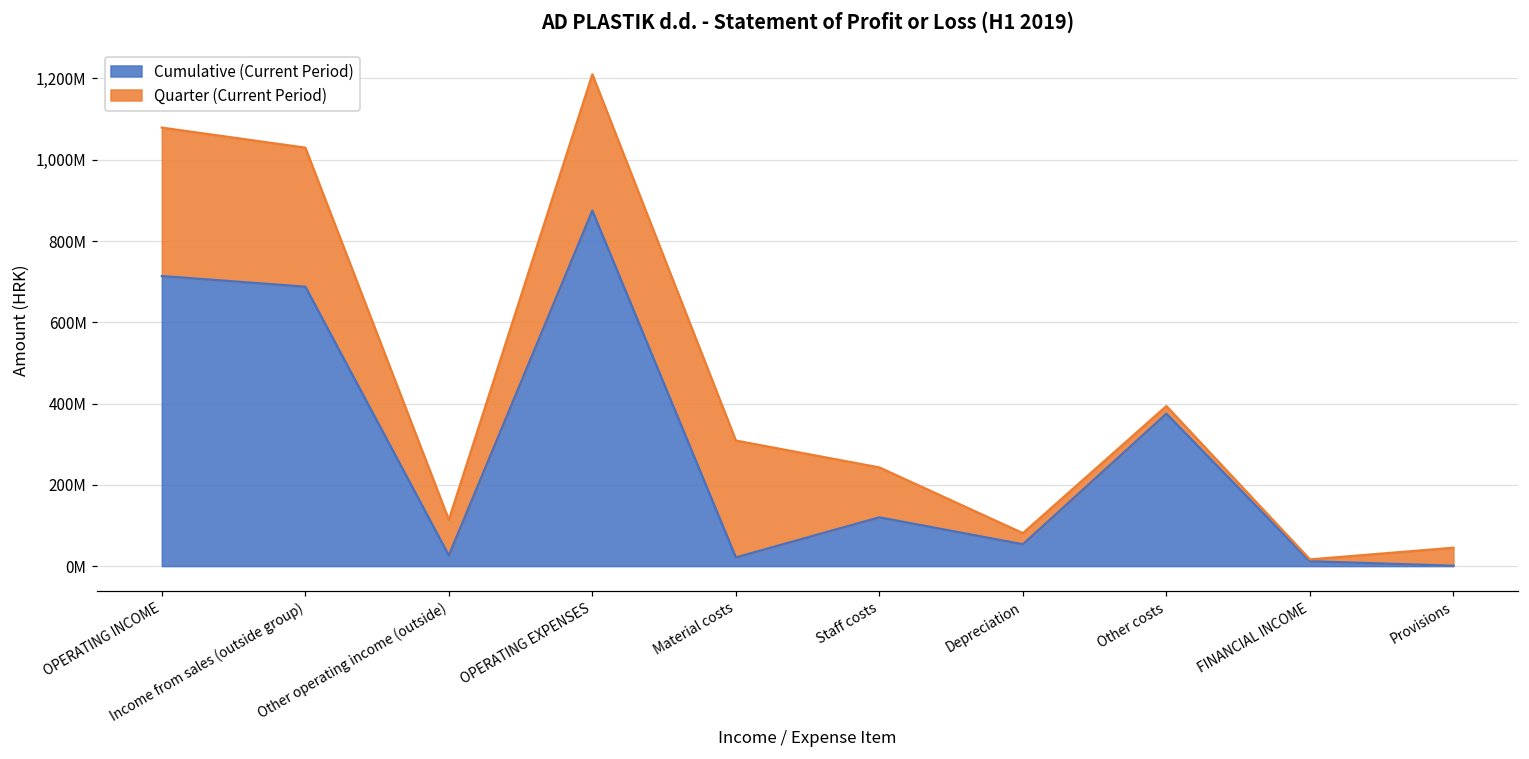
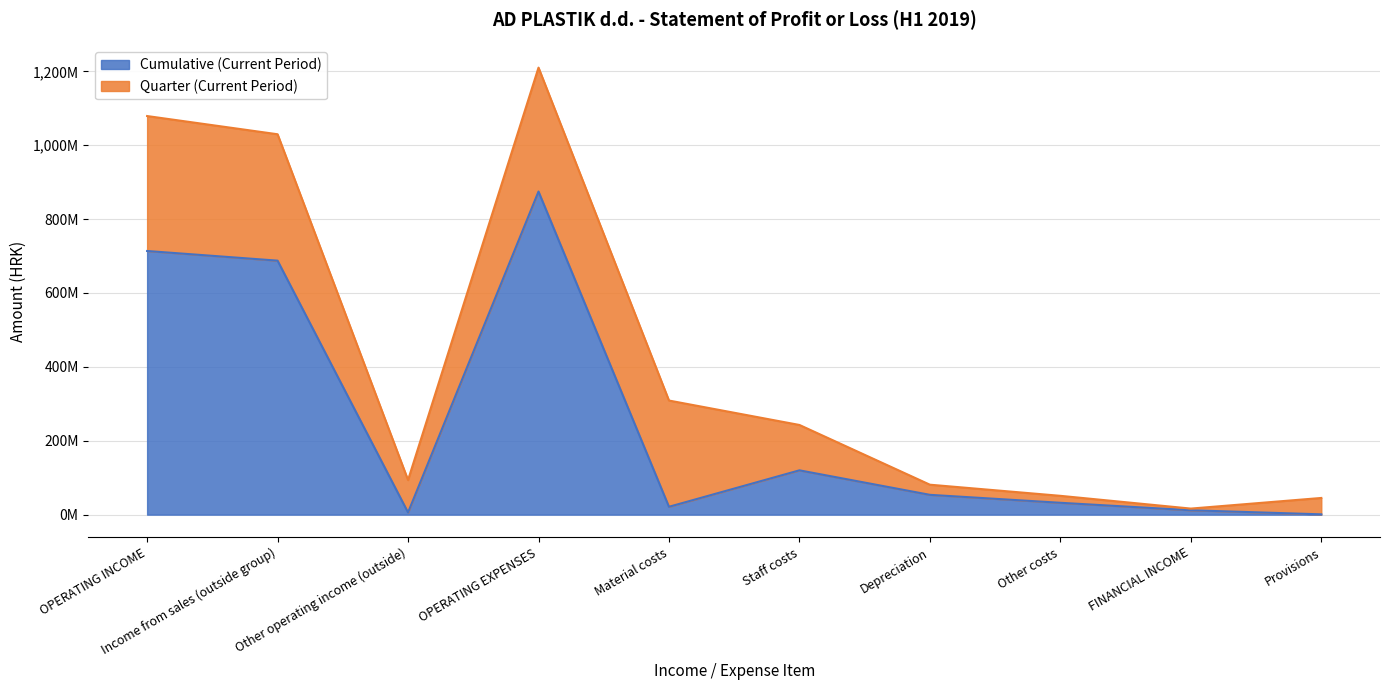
  {
    "Cumulative (Current Period)": {
      "OPERATING INCOME": "710,000,000",
      "Income from sales (outside group)": "690,000,000",
-     "Other operating income (outside)": "30,000,000",
+     "Other operating income (outside)": "10,000,000",
      "OPERATING EXPENSES": "870,000,000",
      "Material costs": "20,000,000",
      "Staff costs": "120,000,000",
      "Depreciation": "50,000,000",
-     "Other costs": "370,000,000",
+     "Other costs": "30,000,000",
      "Provisions": "0"
    },
    "Quarter (Current Period)": {
      "OPERATING INCOME": "370,000,000",
      "Income from sales (outside group)": "340,000,000",
      "Other operating income (outside)": "90,000,000",
      "OPERATING EXPENSES": "340,000,000",
      "Material costs": "290,000,000",
      "Staff costs": "120,000,000",
      "Depreciation": "30,000,000",
      "Other costs": "20,000,000",
      "Provisions": "40,000,000"
    }
  }
